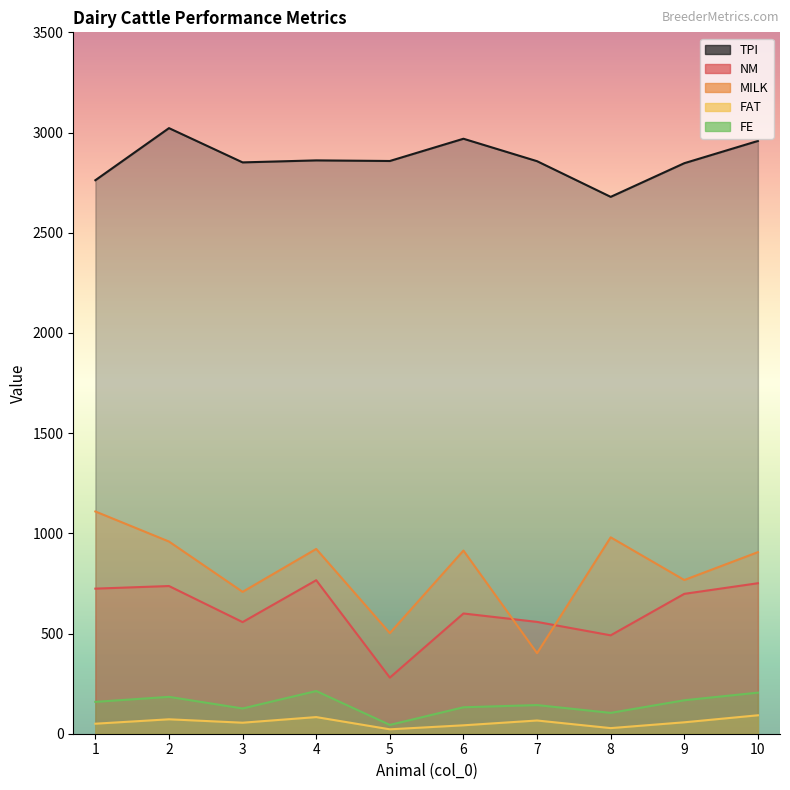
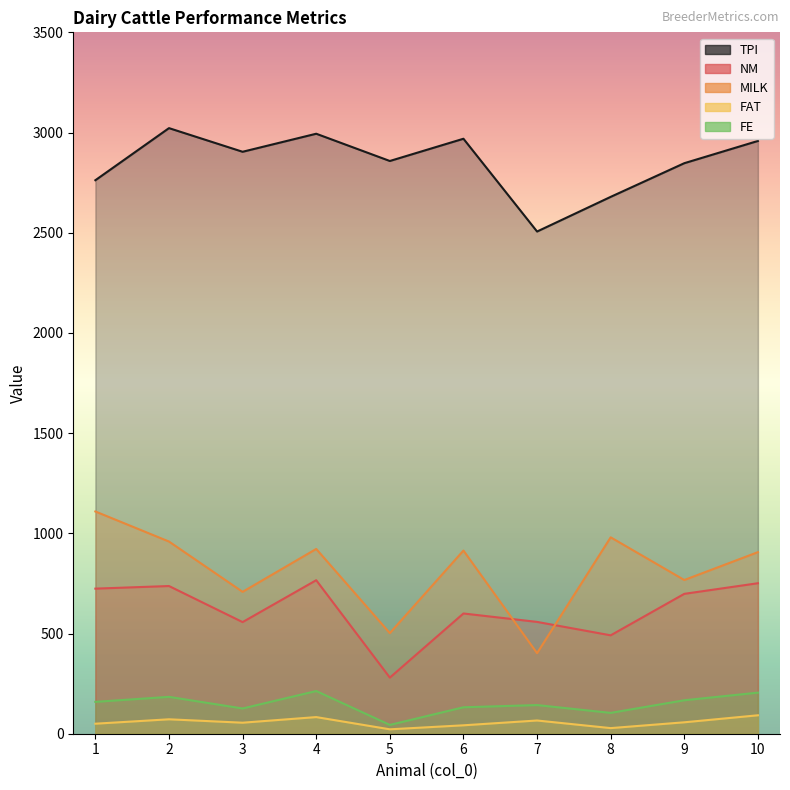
  {
    "TPI": {
      "1": 2760,
      "2": 3020,
-     "3": 2850,
-     "4": 2860,
+     "3": 2900,
+     "4": 2990,
      "5": 2860,
      "6": 2970,
-     "7": 2860,
+     "7": 2510,
      "8": 2680,
      "9": 2850,
      "10": 2960
    }
  }
